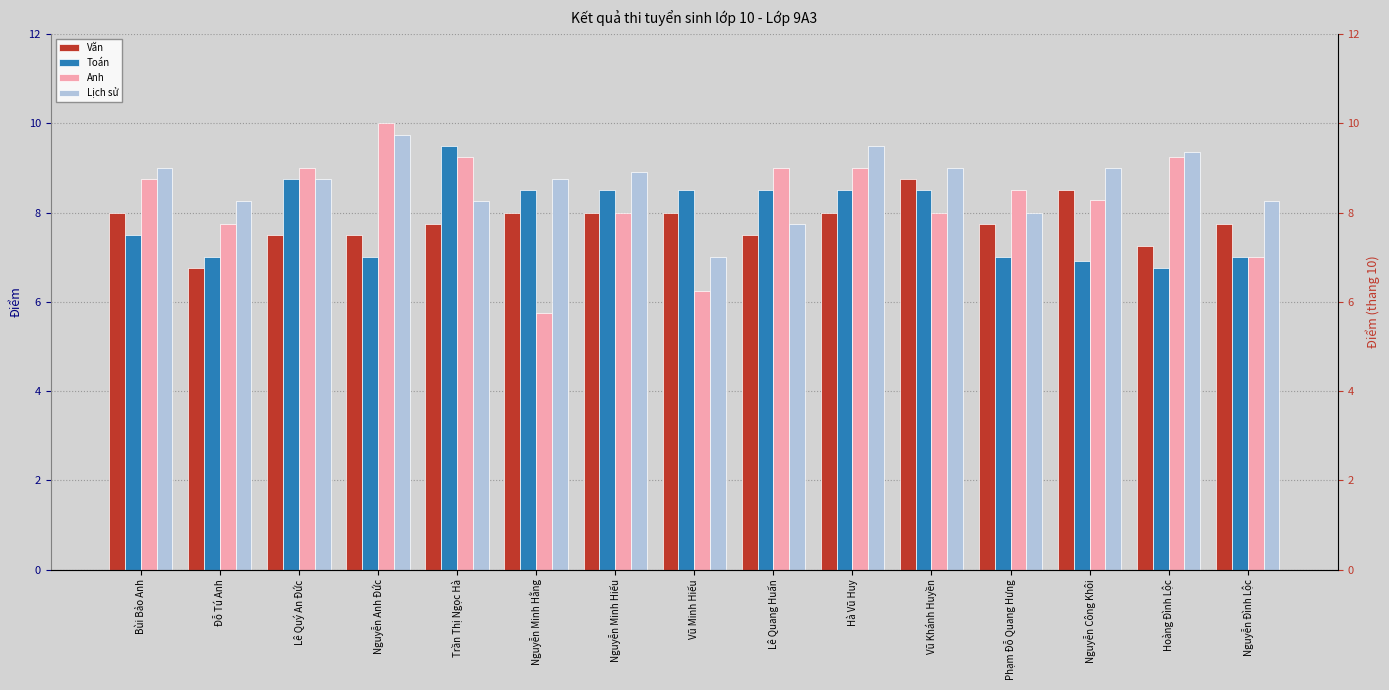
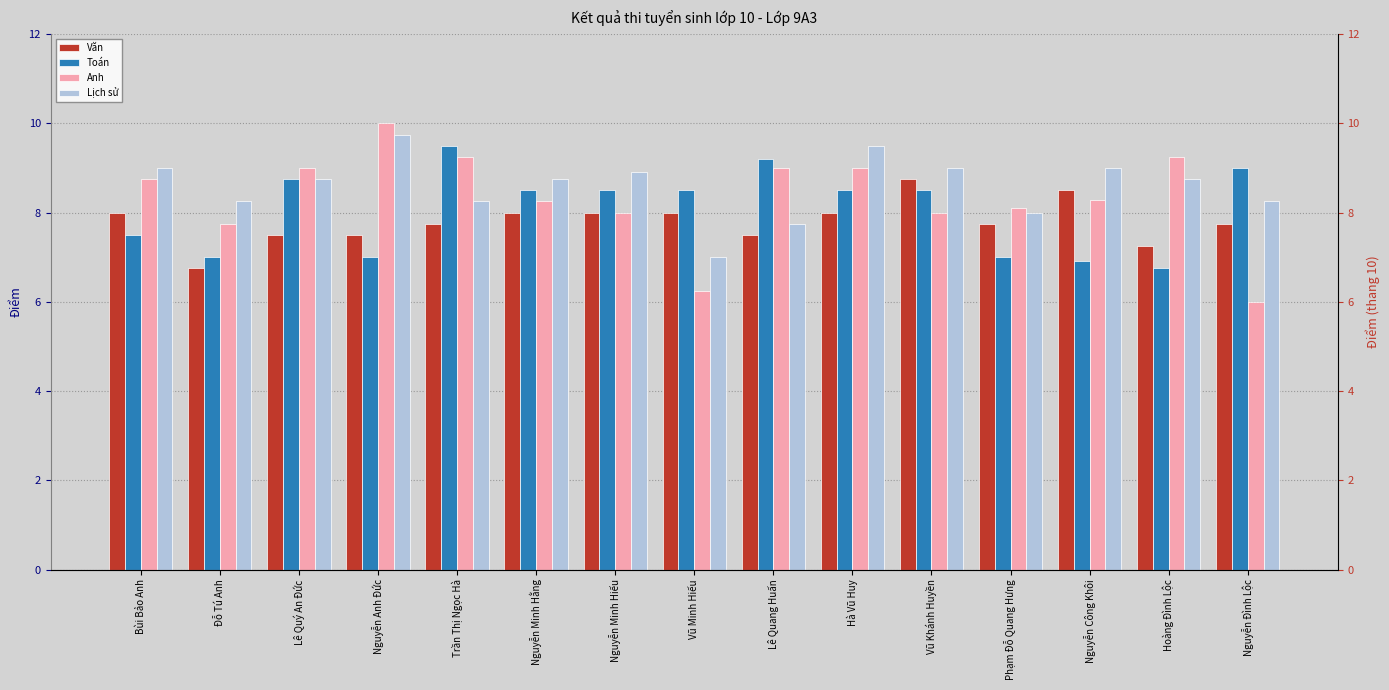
  {
    "Văn": {
      "Bùi Bảo Anh": 8.0,
      "Đỗ Tú Anh": 6.8,
      "Lê Quý An Đức": 7.5,
      "Nguyễn Anh Đức": 7.5,
      "Trần Thị Ngọc Hà": 7.8,
      "Nguyễn Minh Hằng": 8.0,
      "Nguyễn Minh Hiếu": 8.0,
      "Vũ Minh Hiếu": 8.0,
      "Lê Quang Huấn": 7.5,
      "Hà Vũ Huy": 8.0,
      "Vũ Khánh Huyền": 8.8,
      "Phạm Đỗ Quang Hưng": 7.8,
      "Nguyễn Công Khôi": 8.5,
      "Hoàng Đình Lộc": 7.3,
      "Nguyễn Đình Lộc": 7.8
    },
    "Toán": {
      "Bùi Bảo Anh": 7.5,
      "Đỗ Tú Anh": 7.0,
      "Lê Quý An Đức": 8.8,
      "Nguyễn Anh Đức": 7.0,
      "Trần Thị Ngọc Hà": 9.5,
      "Nguyễn Minh Hằng": 8.5,
      "Nguyễn Minh Hiếu": 8.5,
      "Vũ Minh Hiếu": 8.5,
-     "Lê Quang Huấn": 8.5,
+     "Lê Quang Huấn": 9.2,
      "Hà Vũ Huy": 8.5,
      "Vũ Khánh Huyền": 8.5,
      "Phạm Đỗ Quang Hưng": 7.0,
      "Nguyễn Công Khôi": 6.9,
      "Hoàng Đình Lộc": 6.8,
-     "Nguyễn Đình Lộc": 7
+     "Nguyễn Đình Lộc": 9
    },
    "Anh": {
      "Bùi Bảo Anh": 8.8,
      "Đỗ Tú Anh": 7.8,
      "Lê Quý An Đức": 9.0,
      "Nguyễn Anh Đức": 10.0,
      "Trần Thị Ngọc Hà": 9.3,
-     "Nguyễn Minh Hằng": 5.8,
+     "Nguyễn Minh Hằng": 8.3,
      "Nguyễn Minh Hiếu": 8.0,
      "Vũ Minh Hiếu": 6.3,
      "Lê Quang Huấn": 9.0,
      "Hà Vũ Huy": 9.0,
      "Vũ Khánh Huyền": 8.0,
-     "Phạm Đỗ Quang Hưng": 8.5,
+     "Phạm Đỗ Quang Hưng": 8.1,
      "Nguyễn Công Khôi": 8.3,
      "Hoàng Đình Lộc": 9.3,
-     "Nguyễn Đình Lộc": 7
+     "Nguyễn Đình Lộc": 6
    },
    "Lịch sử": {
      "Bùi Bảo Anh": 9.0,
      "Đỗ Tú Anh": 8.3,
      "Lê Quý An Đức": 8.8,
      "Nguyễn Anh Đức": 9.8,
      "Trần Thị Ngọc Hà": 8.3,
      "Nguyễn Minh Hằng": 8.8,
      "Nguyễn Minh Hiếu": 8.9,
      "Vũ Minh Hiếu": 7.0,
      "Lê Quang Huấn": 7.8,
      "Hà Vũ Huy": 9.5,
      "Vũ Khánh Huyền": 9.0,
      "Phạm Đỗ Quang Hưng": 8.0,
      "Nguyễn Công Khôi": 9.0,
-     "Hoàng Đình Lộc": 9.4,
+     "Hoàng Đình Lộc": 8.8,
      "Nguyễn Đình Lộc": 8.3
    }
  }
